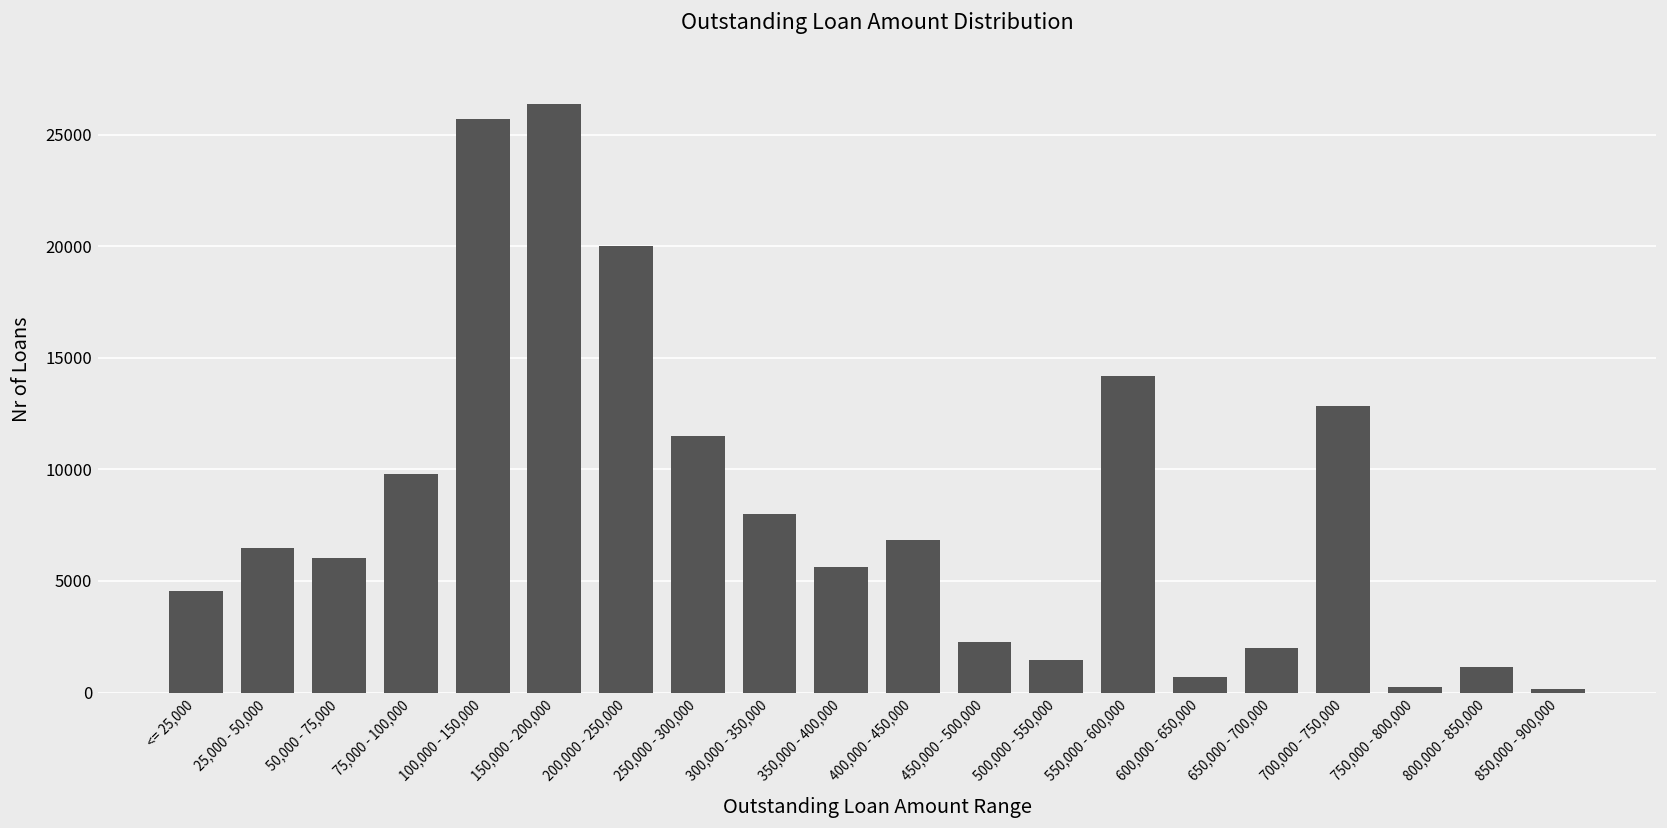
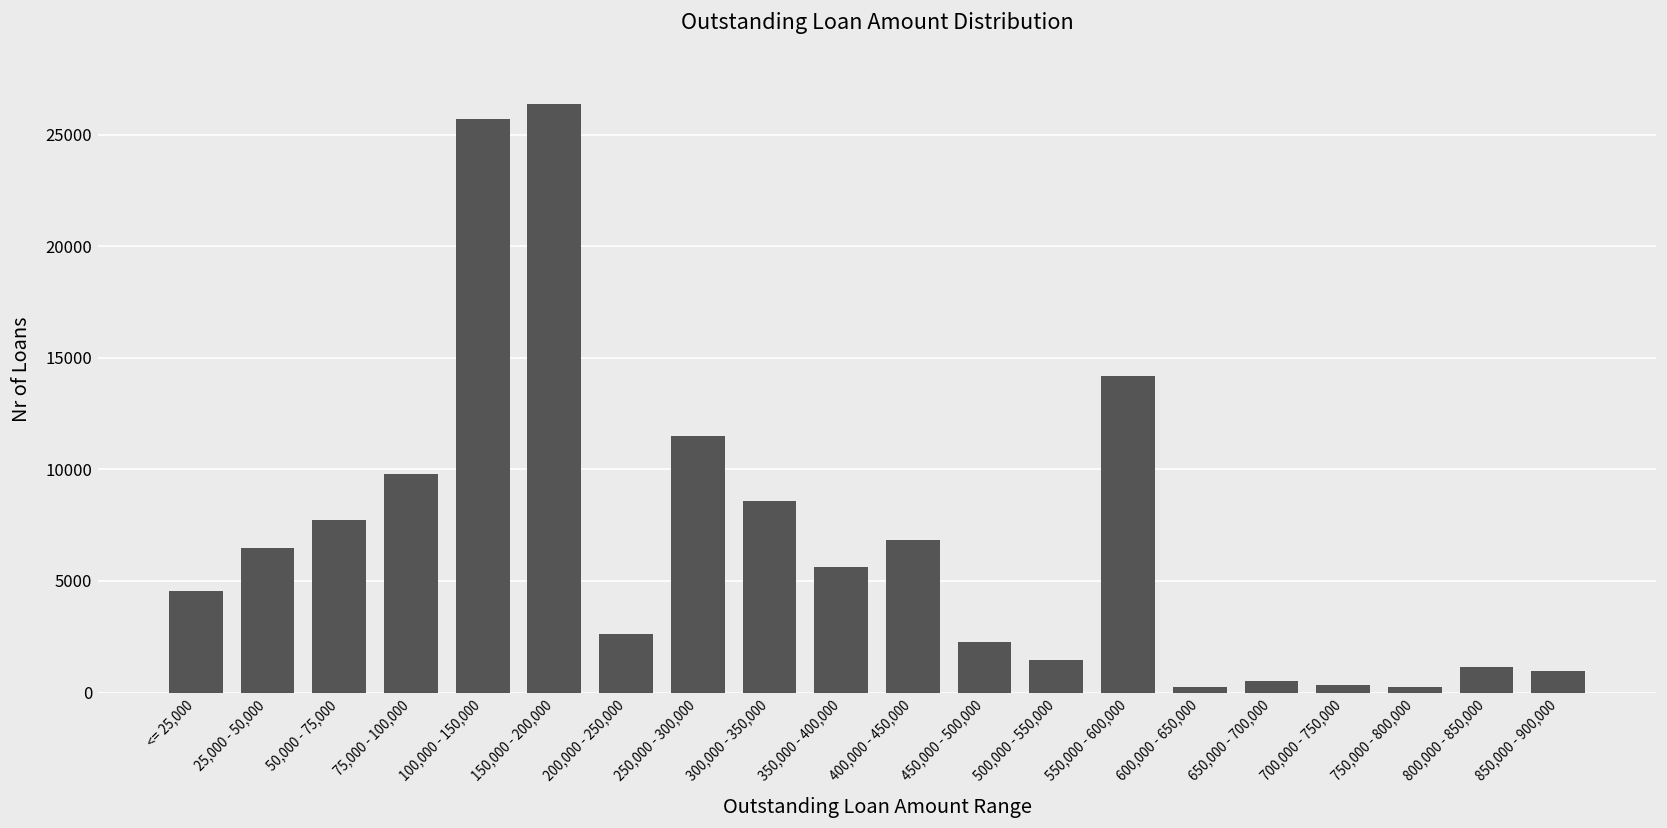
  {
    "<= 25,000": 4500,
    "25,000 - 50,000": 6500,
-   "50,000 - 75,000": 6000,
+   "50,000 - 75,000": 7700,
    "75,000 - 100,000": 9800,
    "100,000 - 150,000": 25700,
    "150,000 - 200,000": 26400,
-   "200,000 - 250,000": 20000,
+   "200,000 - 250,000": 2600,
    "250,000 - 300,000": 11500,
-   "300,000 - 350,000": 8000,
+   "300,000 - 350,000": 8600,
    "350,000 - 400,000": 5600,
    "400,000 - 450,000": 6800,
    "450,000 - 500,000": 2300,
    "500,000 - 550,000": 1400,
    "550,000 - 600,000": 14200,
-   "600,000 - 650,000": 700,
-   "650,000 - 700,000": 2000,
-   "700,000 - 750,000": 12900,
+   "600,000 - 650,000": 200,
+   "650,000 - 700,000": 500,
+   "700,000 - 750,000": 400,
    "750,000 - 800,000": 300,
    "800,000 - 850,000": 1100,
-   "850,000 - 900,000": 100
+   "850,000 - 900,000": 1000
  }
